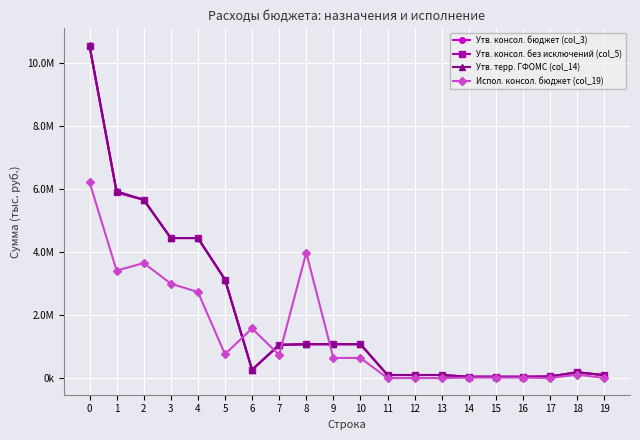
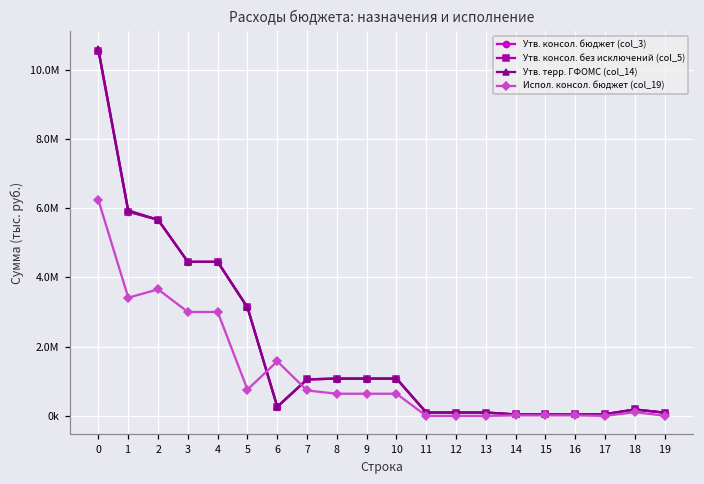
  {
    "Испол. консол. бюджет (col_19)": {
      "0": 6200000,
      "1": 3400000,
      "2": 3700000,
      "3": 3000000,
-     "4": 2700000,
+     "4": 3000000,
      "5": 800000,
      "6": 1600000,
      "7": 700000,
-     "8": 4000000,
+     "8": 600000,
      "9": 600000,
      "10": 600000,
      "11": 0,
      "12": 0,
      "13": 0,
      "19": 0
    }
  }
